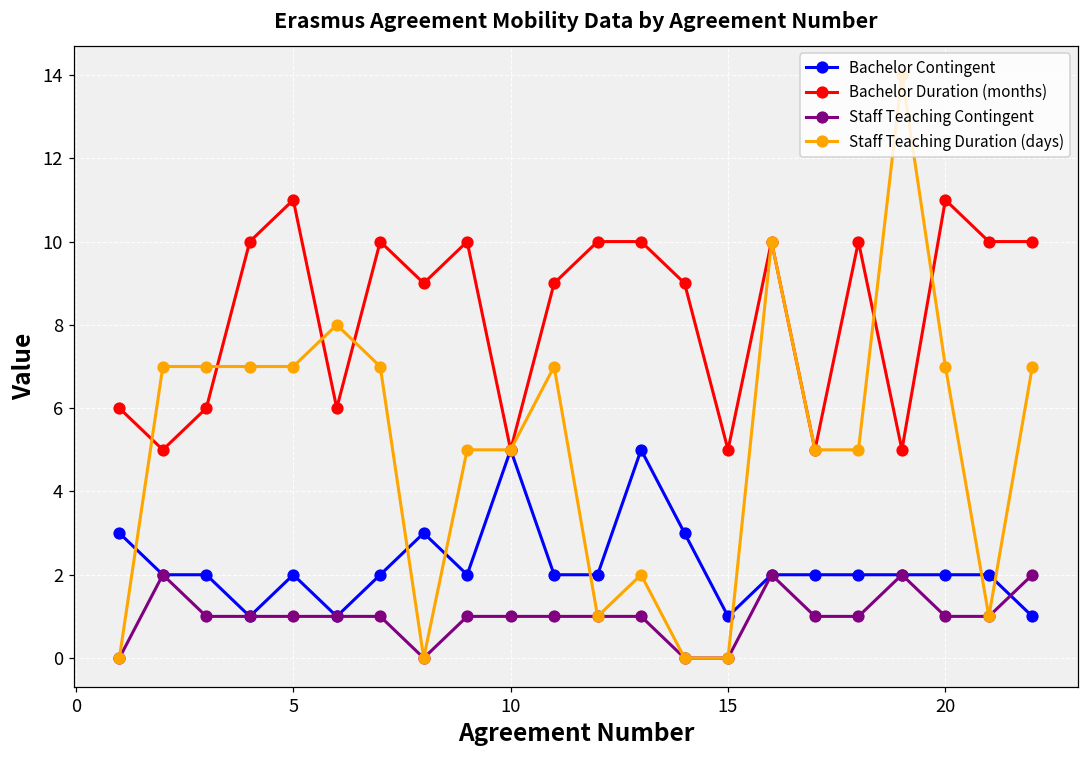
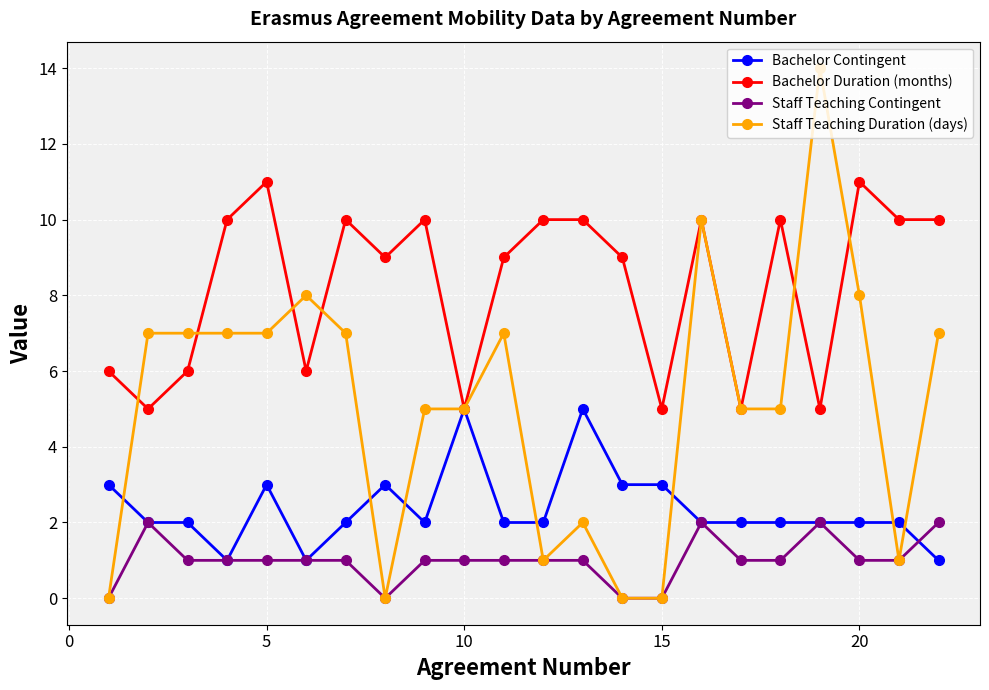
  {
    "Bachelor Contingent": {
-     "5": 2,
-     "15": 1,
+     "5": 3,
+     "15": 3,
      "20": 2
    },
    "Bachelor Duration (months)": {
      "5": 11,
      "15": 5,
      "20": 11
    },
    "Staff Teaching Contingent": {
      "5": 1,
      "10": 1,
      "20": 1
    },
    "Staff Teaching Duration (days)": {
      "5": 7,
-     "20": 7
+     "20": 8
    }
  }
